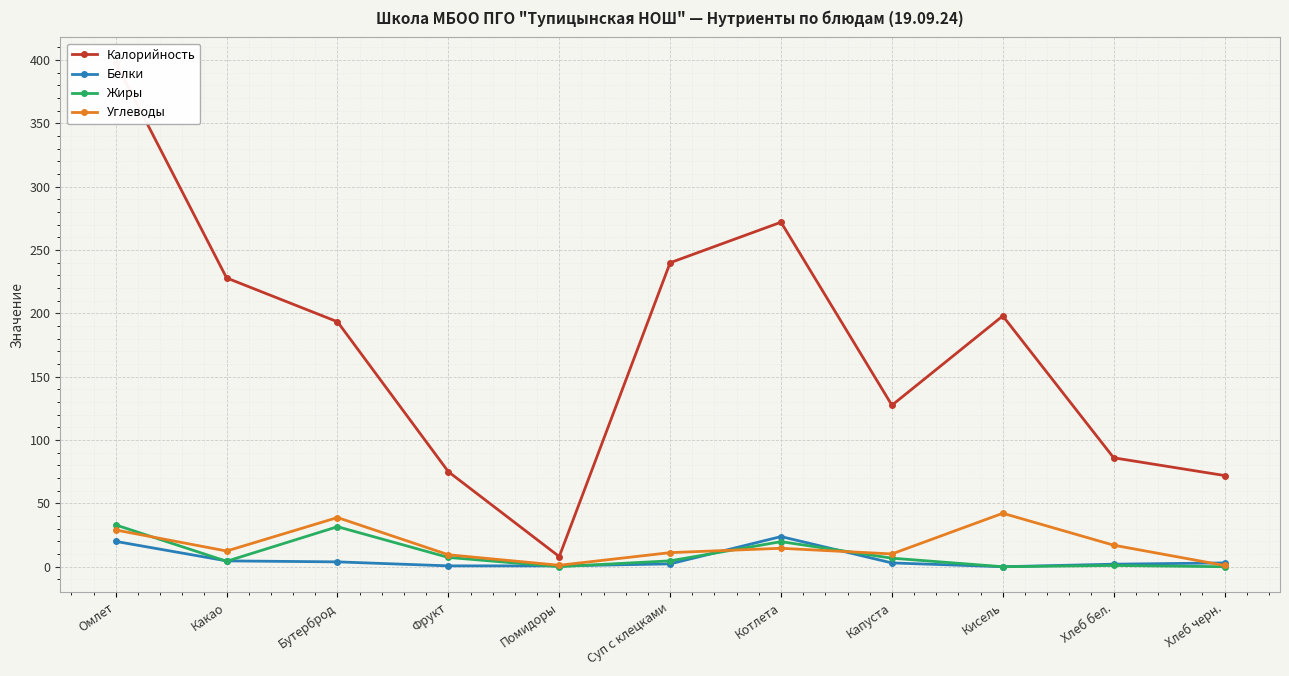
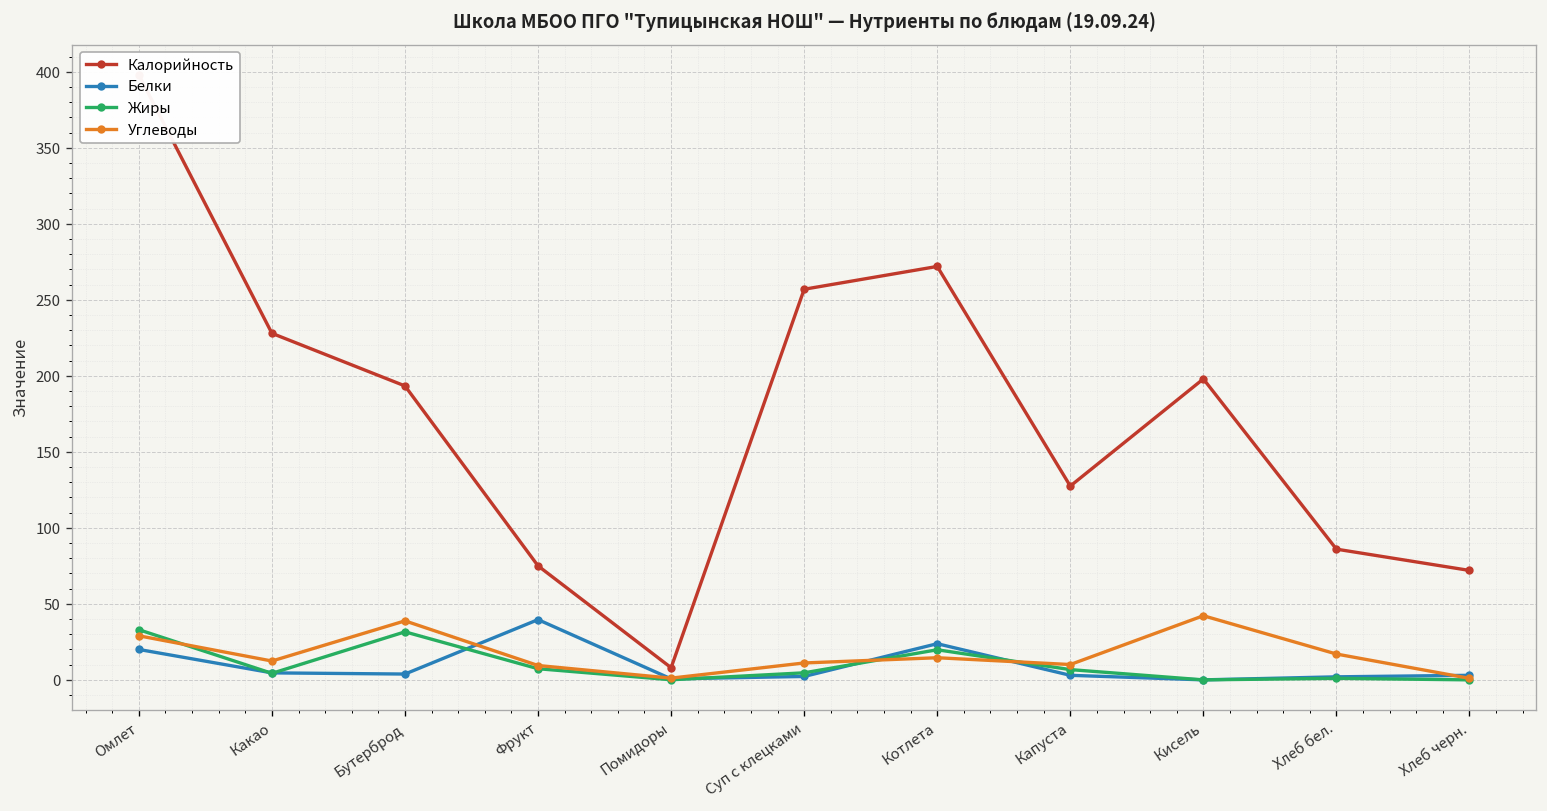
  {
    "Калорийность": {
      "Какао": 228,
      "Бутерброд": 193,
      "Фрукт": 75,
      "Помидоры": 8,
-     "Суп с клецками": 240,
+     "Суп с клецками": 257,
      "Котлета": 272,
      "Капуста": 128,
      "Кисель": 198,
      "Хлеб бел.": 86,
      "Хлеб черн.": 72
    },
    "Белки": {
      "Омлет": 20,
      "Бутерброд": 4,
-     "Фрукт": 1,
+     "Фрукт": 40,
      "Суп с клецками": 2,
      "Котлета": 24,
      "Капуста": 3,
      "Хлеб черн.": 3
    },
    "Жиры": {
      "Омлет": 33,
      "Бутерброд": 32,
      "Фрукт": 7,
      "Суп с клецками": 5,
      "Котлета": 20,
      "Капуста": 7
    },
    "Углеводы": {
      "Омлет": 29,
      "Какао": 12,
      "Бутерброд": 39,
      "Фрукт": 9,
      "Суп с клецками": 11,
      "Котлета": 15,
      "Капуста": 10,
      "Кисель": 42,
      "Хлеб бел.": 17
    }
  }
